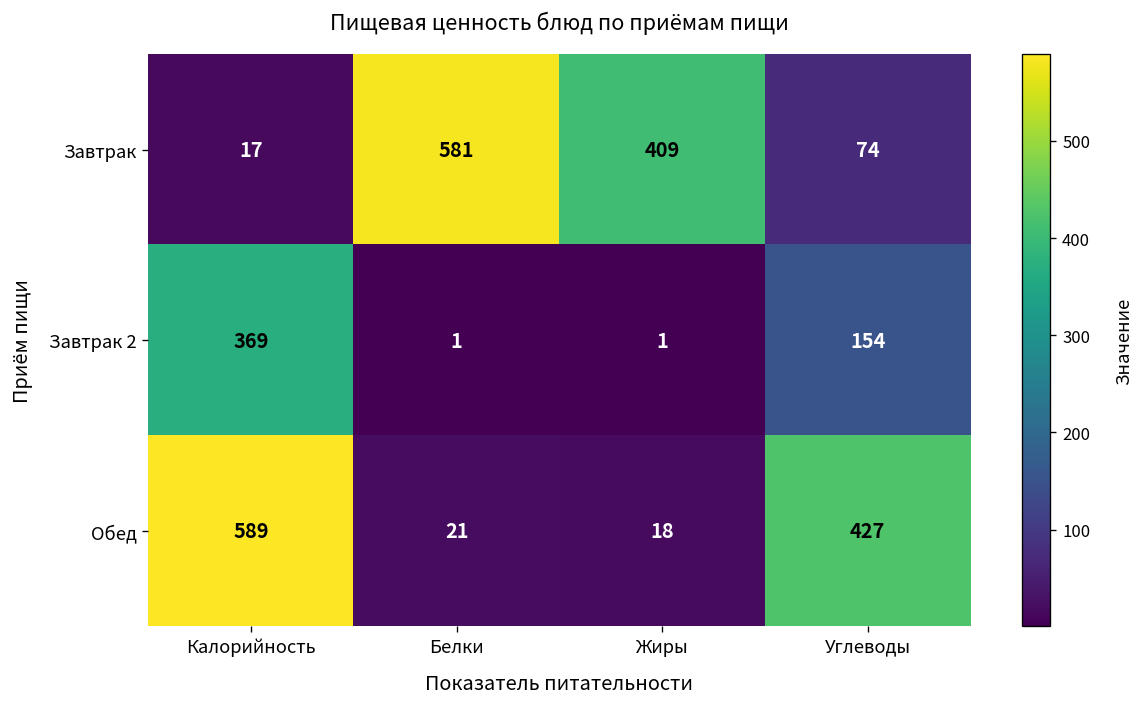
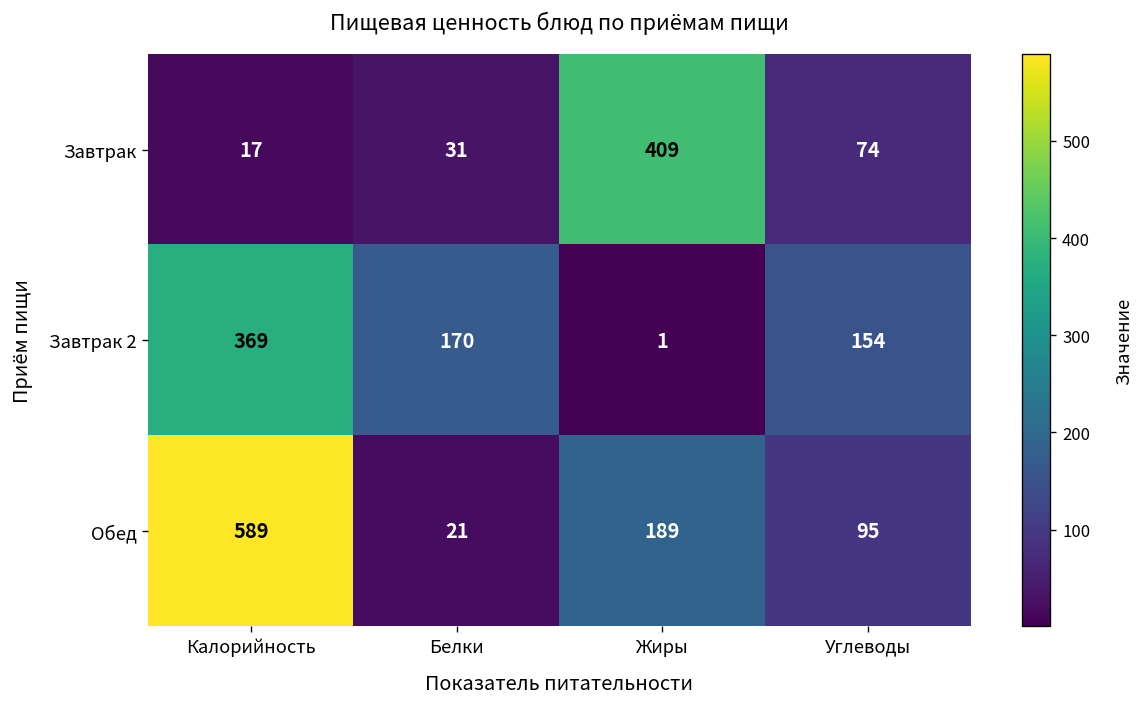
  {
    "Завтрак": {
      "Калорийность": 17,
-     "Белки": 581,
+     "Белки": 31,
      "Жиры": 409,
      "Углеводы": 74
    },
    "Завтрак 2": {
      "Калорийность": 369,
-     "Белки": 1,
+     "Белки": 170,
      "Жиры": 1,
      "Углеводы": 154
    },
    "Обед": {
      "Калорийность": 589,
      "Белки": 21,
-     "Жиры": 18,
-     "Углеводы": 427
+     "Жиры": 189,
+     "Углеводы": 95
    }
  }
